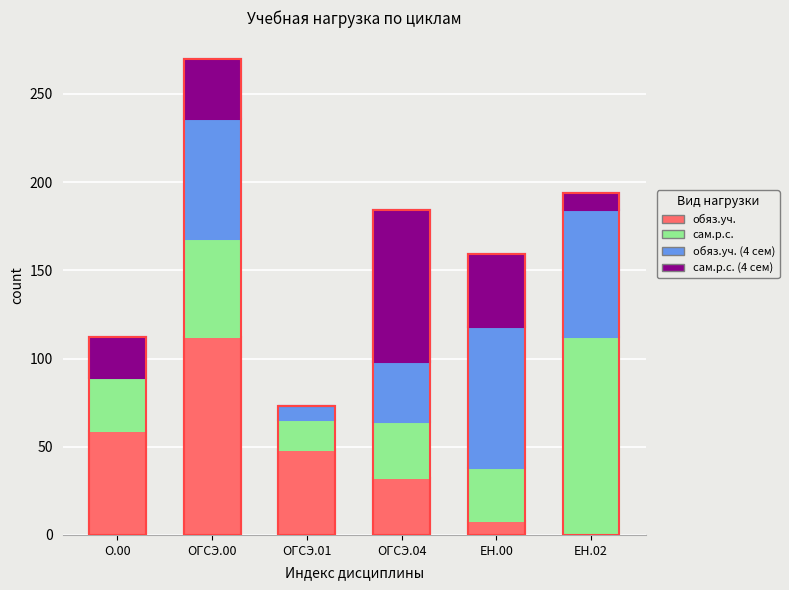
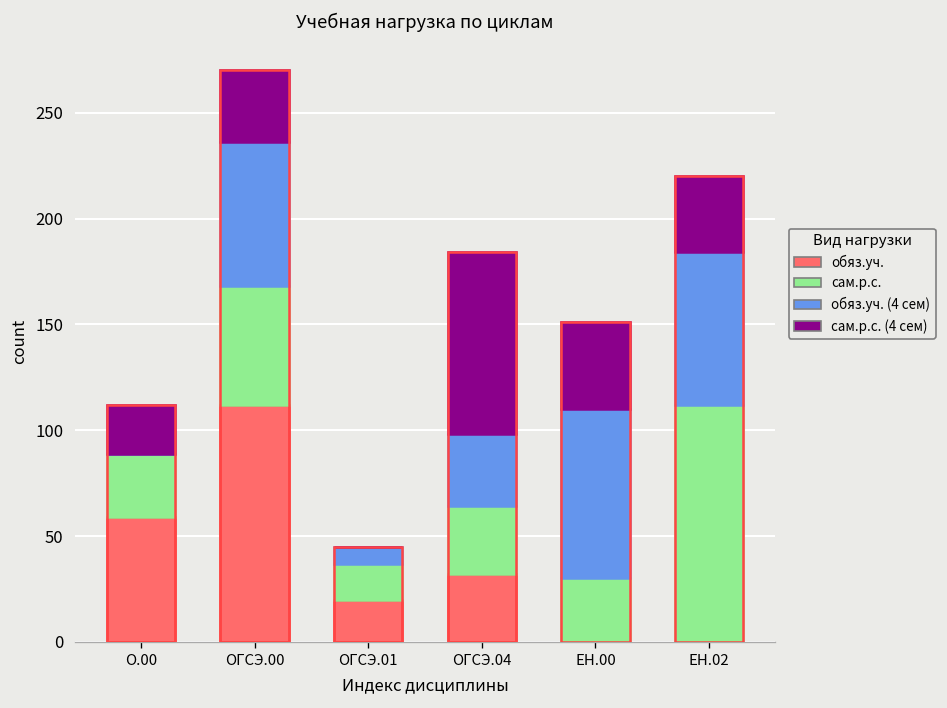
  {
    "обяз.уч.": {
      "О.00": 59,
      "ОГСЭ.00": 112,
-     "ОГСЭ.01": 48,
+     "ОГСЭ.01": 20,
      "ОГСЭ.04": 32,
-     "ЕН.00": 8,
+     "ЕН.00": 0,
      "ЕН.02": 0
    },
    "сам.р.с.": {
      "О.00": 30,
      "ОГСЭ.00": 56,
      "ОГСЭ.01": 17,
      "ОГСЭ.04": 32,
      "ЕН.00": 30,
      "ЕН.02": 112
    },
    "обяз.уч. (4 сем)": {
      "О.00": 0,
      "ОГСЭ.00": 68,
      "ОГСЭ.01": 8,
      "ОГСЭ.04": 34,
      "ЕН.00": 80,
      "ЕН.02": 72
    },
    "сам.р.с. (4 сем)": {
      "О.00": 23,
      "ОГСЭ.00": 34,
      "ОГСЭ.01": 0,
      "ОГСЭ.04": 86,
      "ЕН.00": 41,
-     "ЕН.02": 10
+     "ЕН.02": 36
    }
  }
